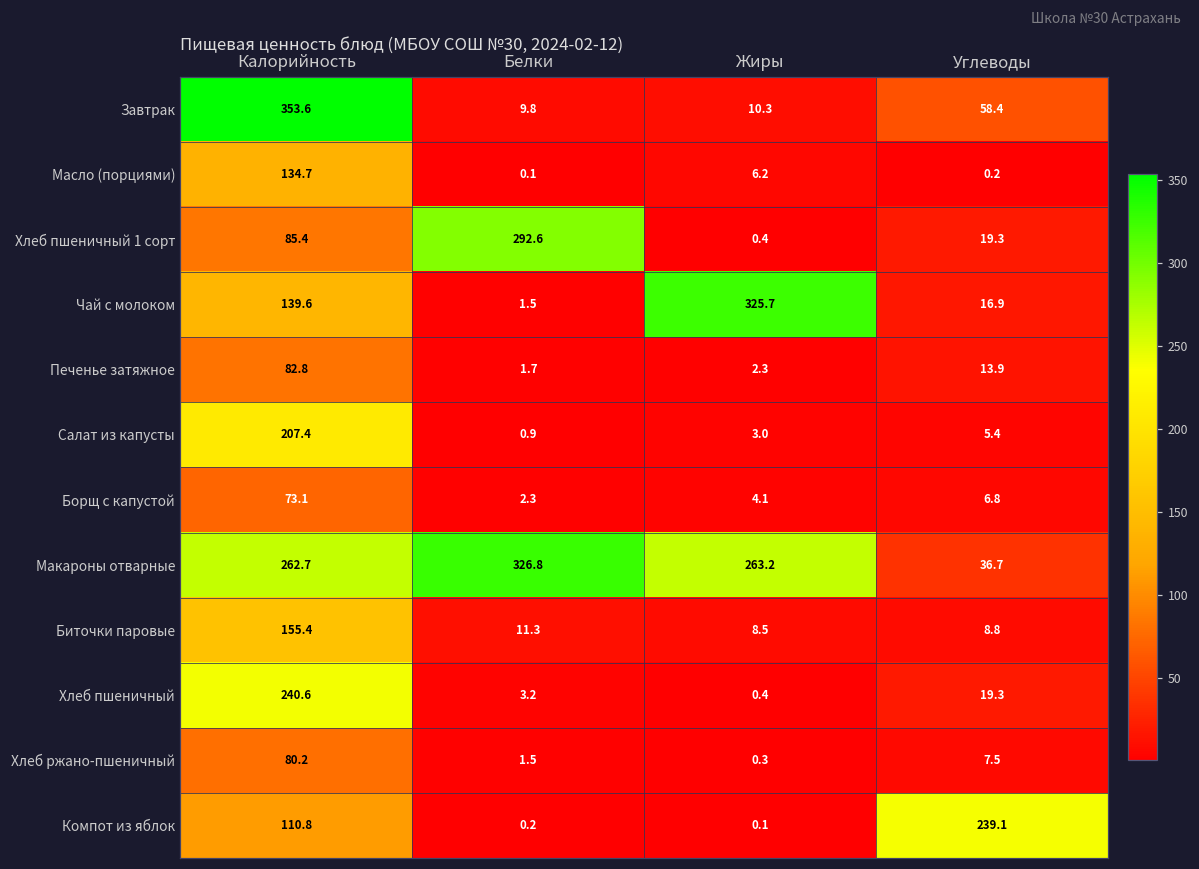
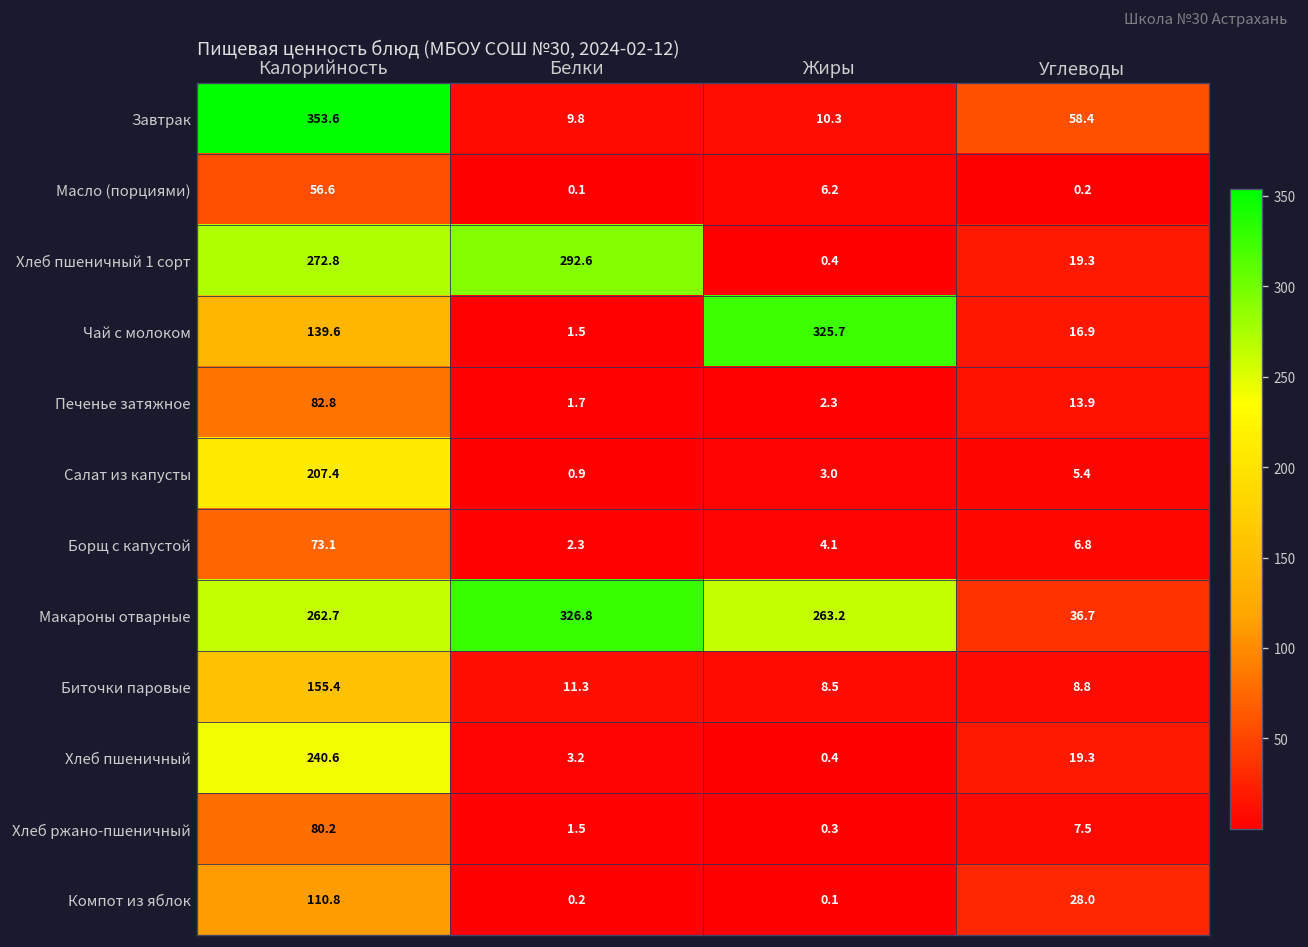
  {
    "Завтрак": {
      "Калорийность": 353.6,
      "Белки": 9.8,
      "Жиры": 10.3,
      "Углеводы": 58.4
    },
    "Масло (порциями)": {
-     "Калорийность": 134.7,
+     "Калорийность": 56.6,
      "Белки": 0.1,
      "Жиры": 6.2,
      "Углеводы": 0.2
    },
    "Хлеб пшеничный 1 сорт": {
-     "Калорийность": 85.4,
+     "Калорийность": 272.8,
      "Белки": 292.6,
      "Жиры": 0.4,
      "Углеводы": 19.3
    },
    "Чай с молоком": {
      "Калорийность": 139.6,
      "Белки": 1.5,
      "Жиры": 325.7,
      "Углеводы": 16.9
    },
    "Печенье затяжное": {
      "Калорийность": 82.8,
      "Белки": 1.7,
      "Жиры": 2.3,
      "Углеводы": 13.9
    },
    "Салат из капусты": {
      "Калорийность": 207.4,
      "Белки": 0.9,
      "Жиры": 3.0,
      "Углеводы": 5.4
    },
    "Борщ с капустой": {
      "Калорийность": 73.1,
      "Белки": 2.3,
      "Жиры": 4.1,
      "Углеводы": 6.8
    },
    "Макароны отварные": {
      "Калорийность": 262.7,
      "Белки": 326.8,
      "Жиры": 263.2,
      "Углеводы": 36.7
    },
    "Биточки паровые": {
      "Калорийность": 155.4,
      "Белки": 11.3,
      "Жиры": 8.5,
      "Углеводы": 8.8
    },
    "Хлеб пшеничный": {
      "Калорийность": 240.6,
      "Белки": 3.2,
      "Жиры": 0.4,
      "Углеводы": 19.3
    },
    "Хлеб ржано-пшеничный": {
      "Калорийность": 80.2,
      "Белки": 1.5,
      "Жиры": 0.3,
      "Углеводы": 7.5
    },
    "Компот из яблок": {
      "Калорийность": 110.8,
      "Белки": 0.2,
      "Жиры": 0.1,
-     "Углеводы": 239.1
+     "Углеводы": 28.0
    }
  }
